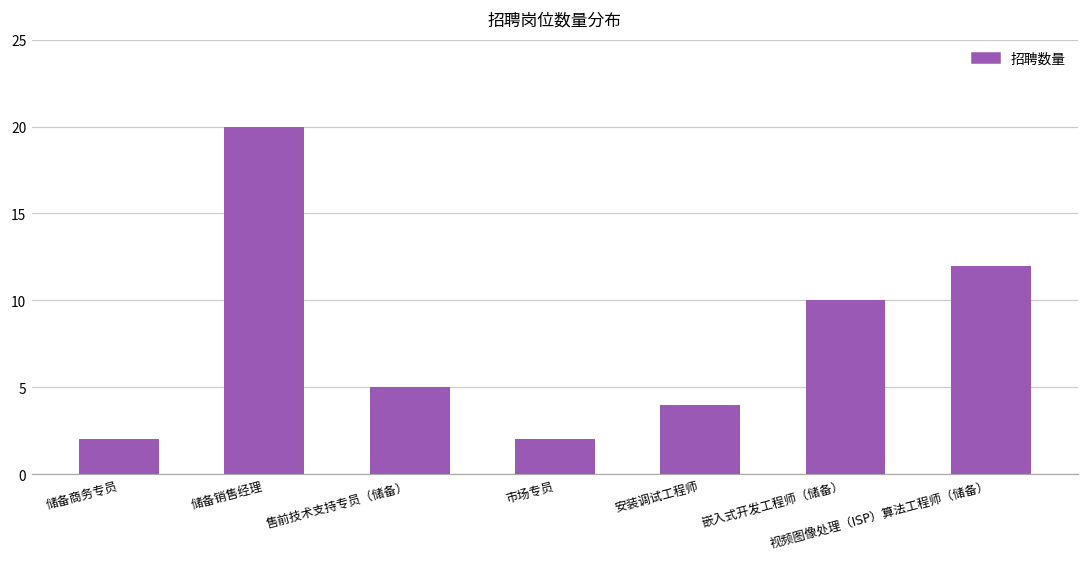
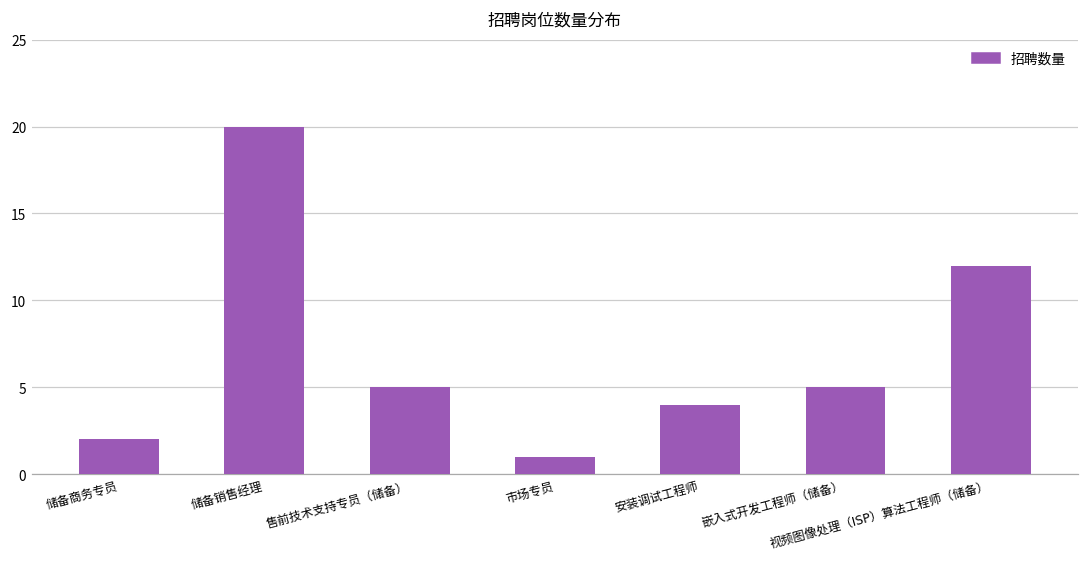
  {
    "储备商务专员": 2,
    "储备销售经理": 20,
    "售前技术支持专员（储备）": 5,
-   "市场专员": 2,
+   "市场专员": 1,
    "安装调试工程师": 4,
-   "嵌入式开发工程师（储备）": 10,
+   "嵌入式开发工程师（储备）": 5,
    "视频图像处理（ISP）算法工程师（储备）": 12
  }
